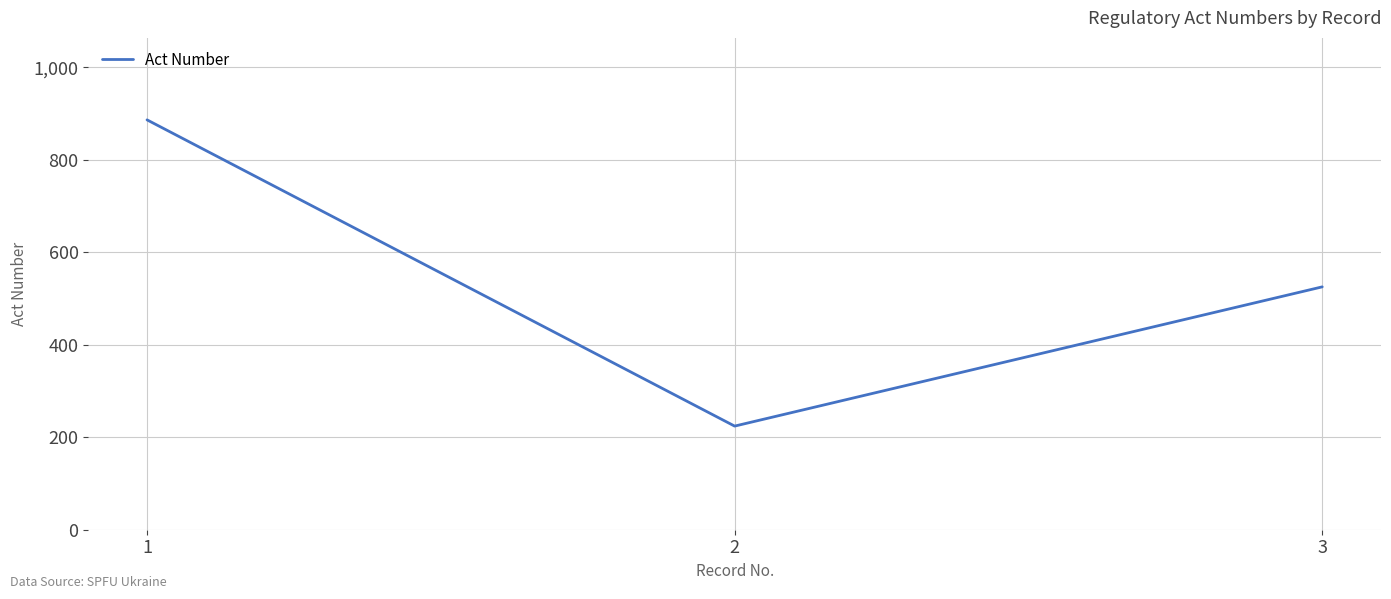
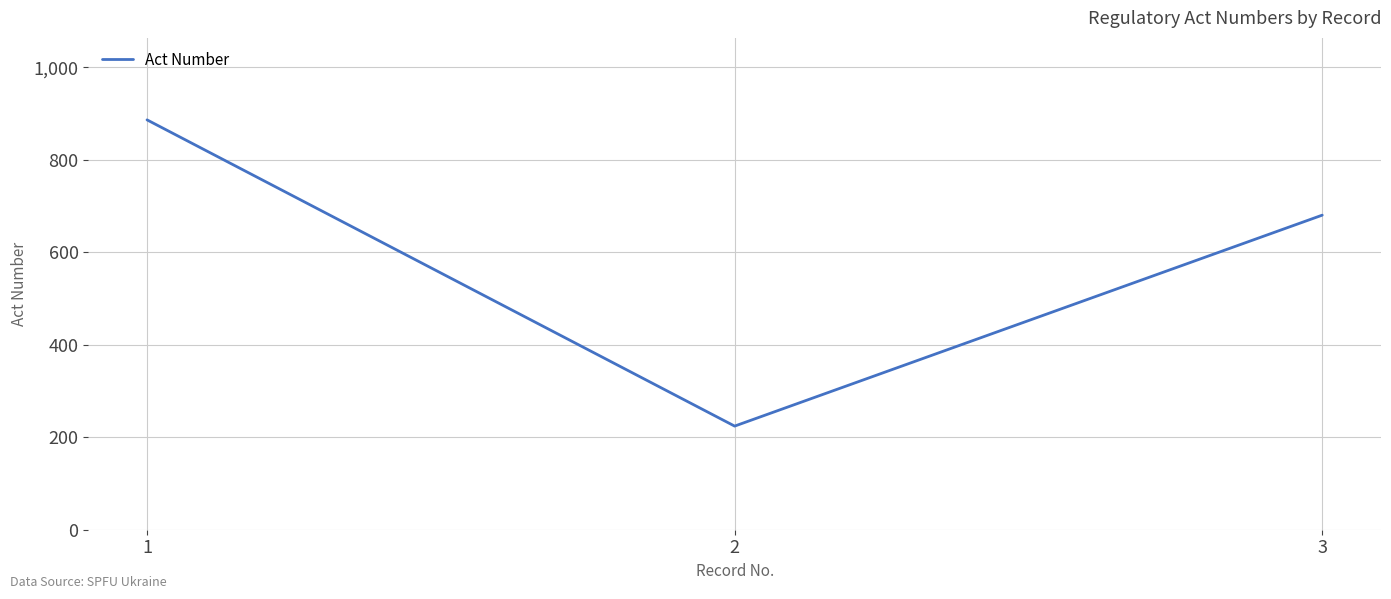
  {
    "1": 890,
    "2": 220,
-   "3": 530
+   "3": 680
  }
